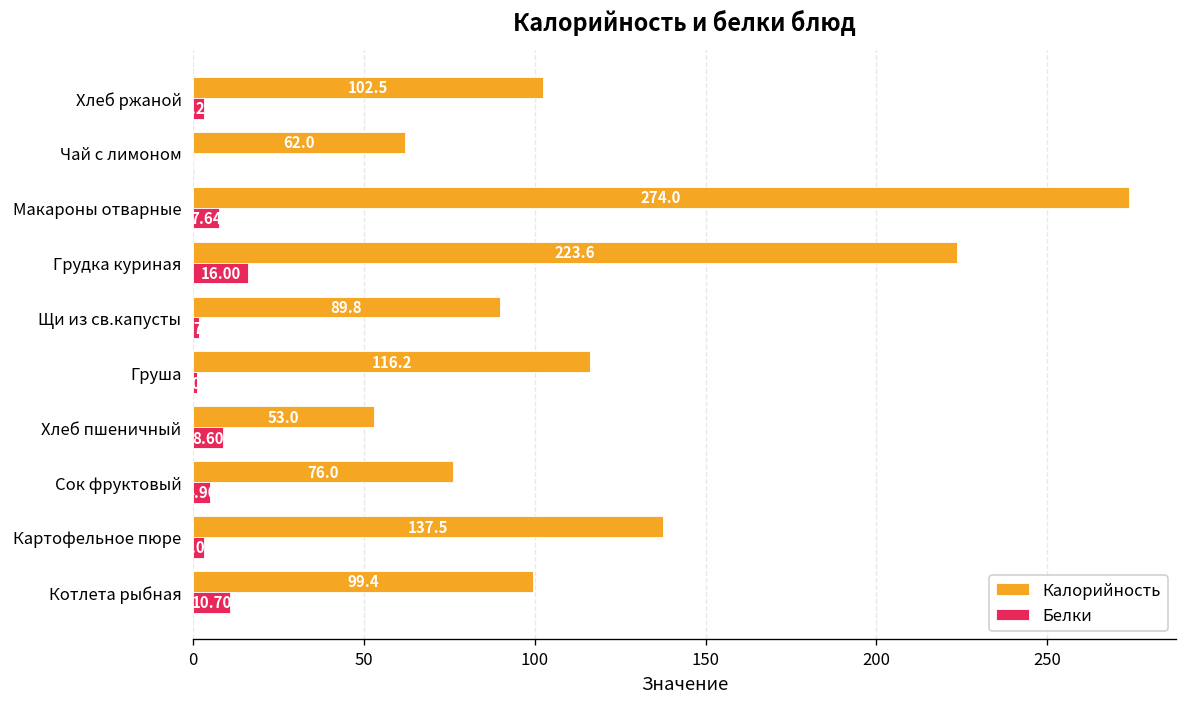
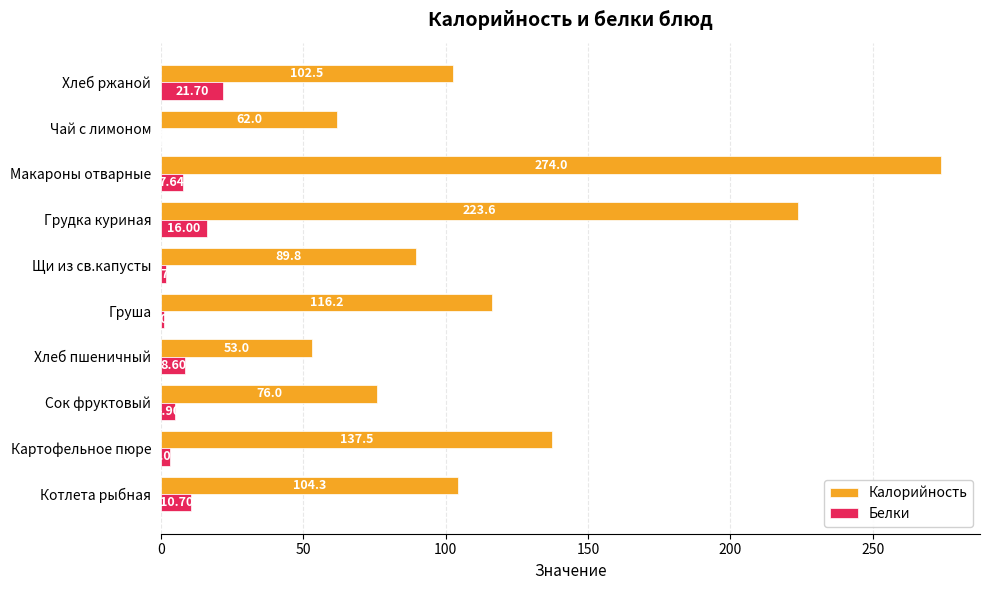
  {
    "Калорийность": {
      "Хлеб ржаной": 102.5,
      "Чай с лимоном": 62.0,
      "Макароны отварные": 274.0,
      "Грудка куриная": 223.6,
      "Щи из св.капусты": 89.8,
      "Груша": 116.2,
      "Хлеб пшеничный": 53.0,
      "Сок фруктовый": 76.0,
      "Картофельное пюре": 137.5,
-     "Котлета рыбная": 99.4
+     "Котлета рыбная": 104.3
    },
    "Белки": {
-     "Хлеб ржаной": 3,
+     "Хлеб ржаной": 22,
      "Щи из св.капусты": 2,
      "Груша": 1,
      "Сок фруктовый": 5,
      "Картофельное пюре": 3
    }
  }
